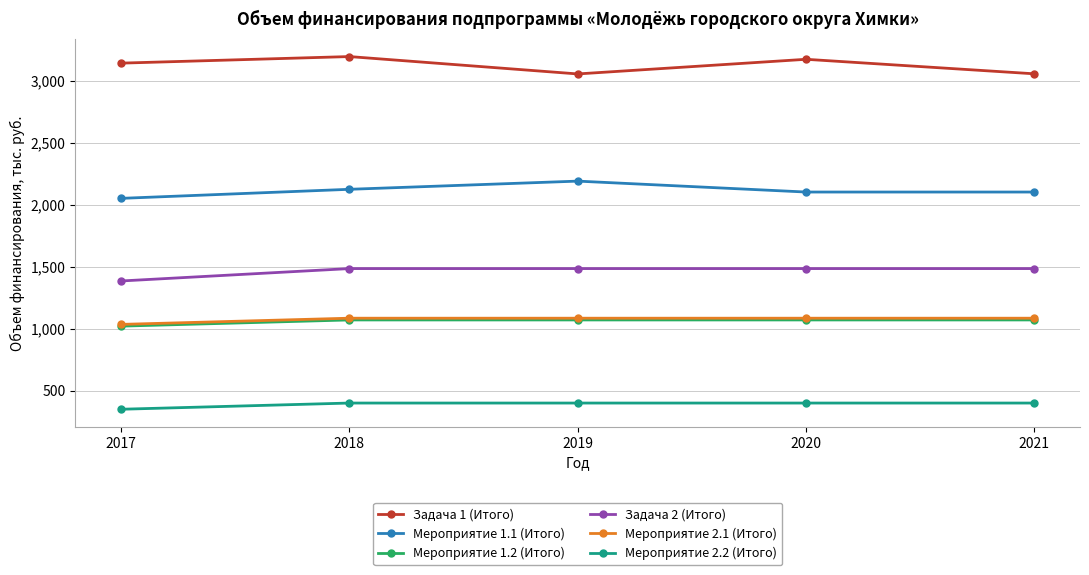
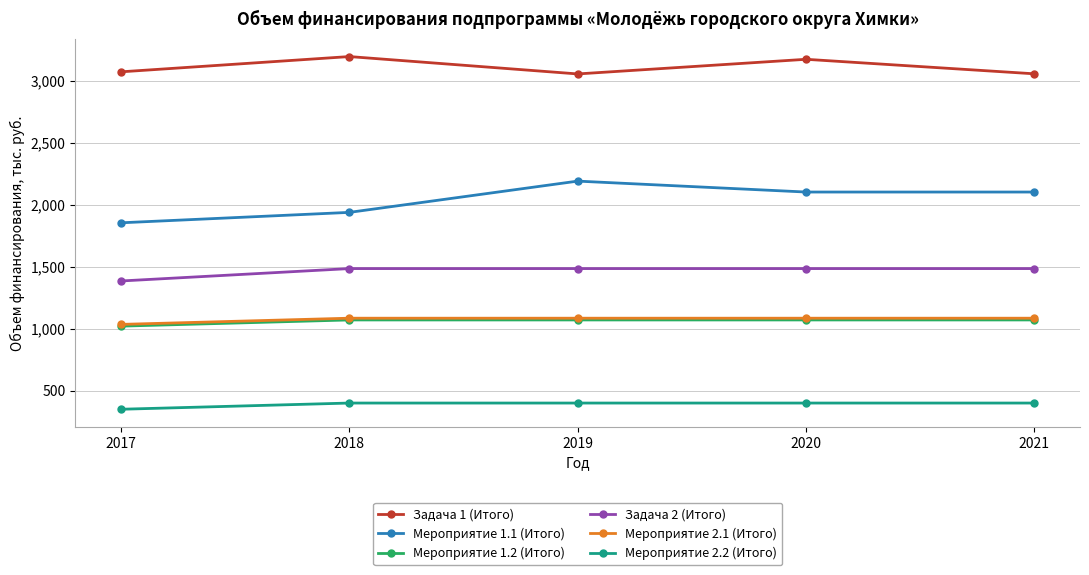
  {
    "Задача 1 (Итого)": {
-     "2017": "3,140",
+     "2017": "3,070",
      "2018": "3,190",
      "2019": "3,050",
      "2020": "3,170",
      "2021": "3,050"
    },
    "Мероприятие 1.1 (Итого)": {
-     "2017": "2,050",
-     "2018": "2,120",
+     "2017": "1,850",
+     "2018": "1,940",
      "2019": "2,190",
      "2020": "2,100",
      "2021": "2,100"
    },
    "Задача 2 (Итого)": {
      "2017": "1,380",
      "2018": "1,480",
      "2019": "1,480",
      "2020": "1,480",
      "2021": "1,480"
    }
  }
